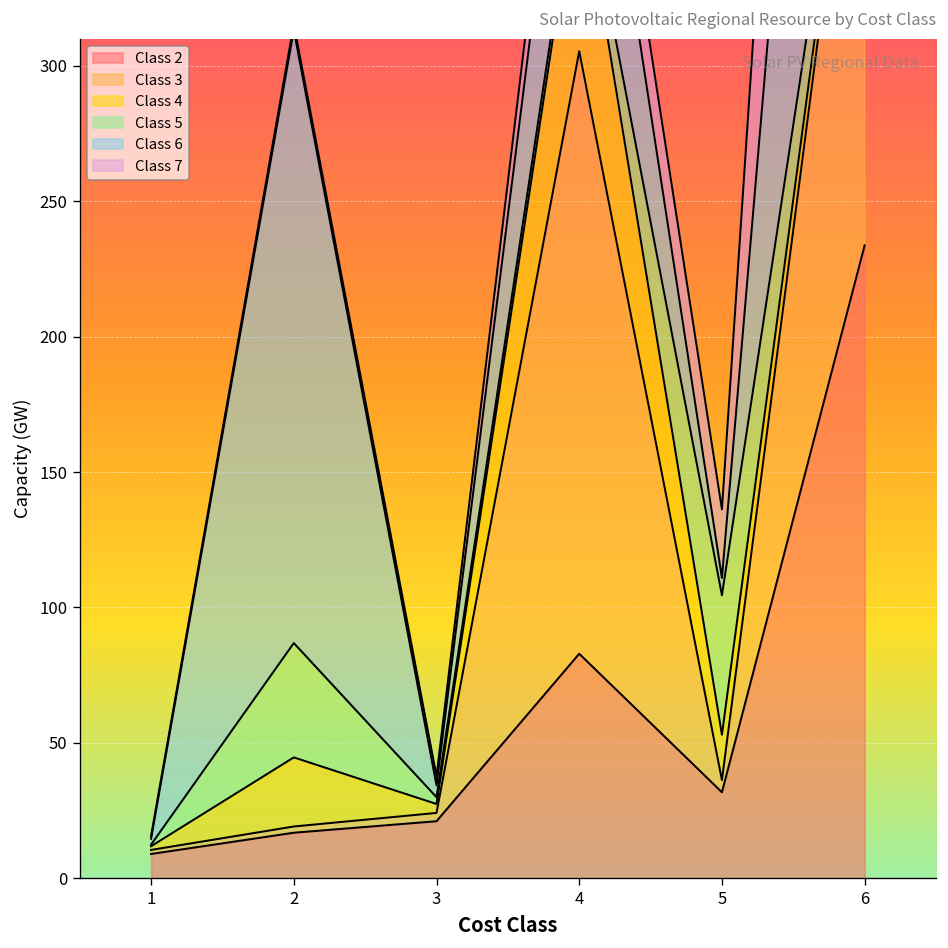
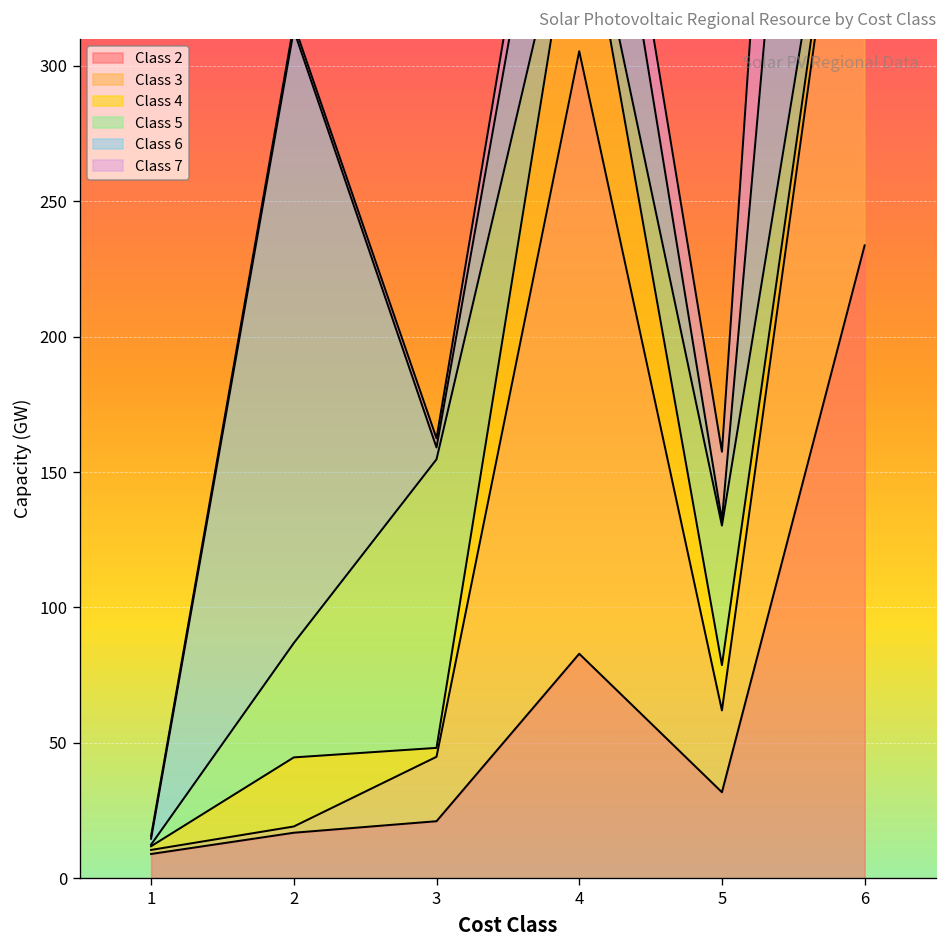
  {
    "Class 2": {
      "1": 9,
      "2": 17,
      "3": 21,
      "4": 83,
      "5": 32,
      "6": 234
    },
    "Class 3": {
      "1": 2,
      "2": 2,
-     "3": 3,
+     "3": 24,
      "4": 222,
-     "5": 4
+     "5": 30
    },
    "Class 4": {
      "2": 26,
      "3": 3,
      "5": 17
    },
    "Class 5": {
      "2": 42,
-     "3": 3,
+     "3": 107,
      "5": 52
    },
    "Class 6": {
      "3": 4,
-     "5": 6
+     "5": 2
    },
    "Class 7": {
      "3": 3,
      "5": 25
    }
  }
